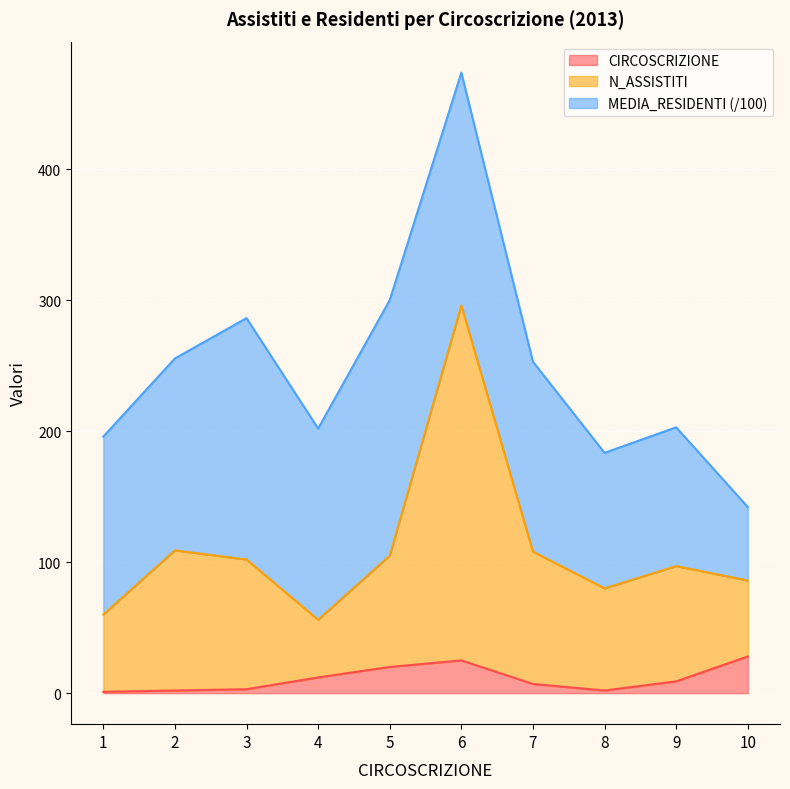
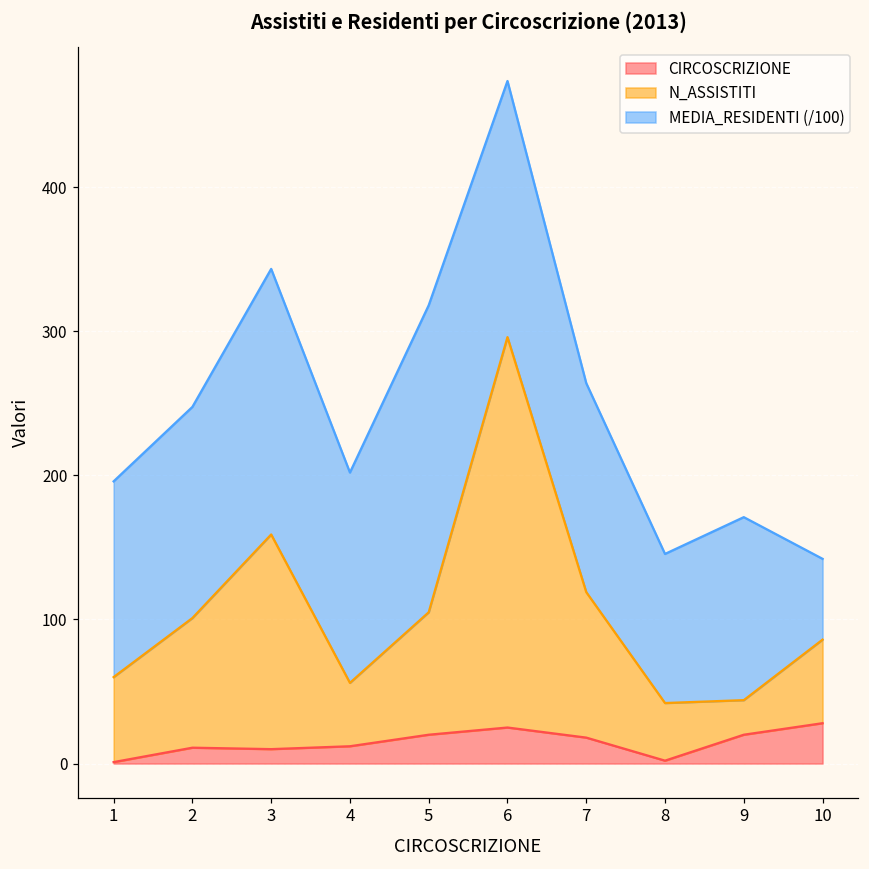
  {
    "CIRCOSCRIZIONE": {
      "1": 1,
-     "2": 2,
-     "3": 3,
+     "2": 11,
+     "3": 10,
      "4": 12,
      "5": 20,
      "6": 25,
-     "7": 7,
+     "7": 18,
      "8": 2,
-     "9": 9,
+     "9": 20,
      "10": 28
    },
    "N_ASSISTITI": {
      "1": 59,
-     "2": 107,
-     "3": 99,
+     "2": 90,
+     "3": 149,
      "4": 44,
      "5": 85,
      "6": 271,
      "7": 101,
-     "8": 78,
-     "9": 88,
+     "8": 40,
+     "9": 24,
      "10": 58
    },
    "MEDIA_RESIDENTI (/100)": {
      "1": 136,
      "2": 147,
      "3": 184,
      "4": 146,
-     "5": 195,
+     "5": 213,
      "6": 178,
      "7": 145,
      "8": 104,
-     "9": 106,
+     "9": 127,
      "10": 56
    }
  }
